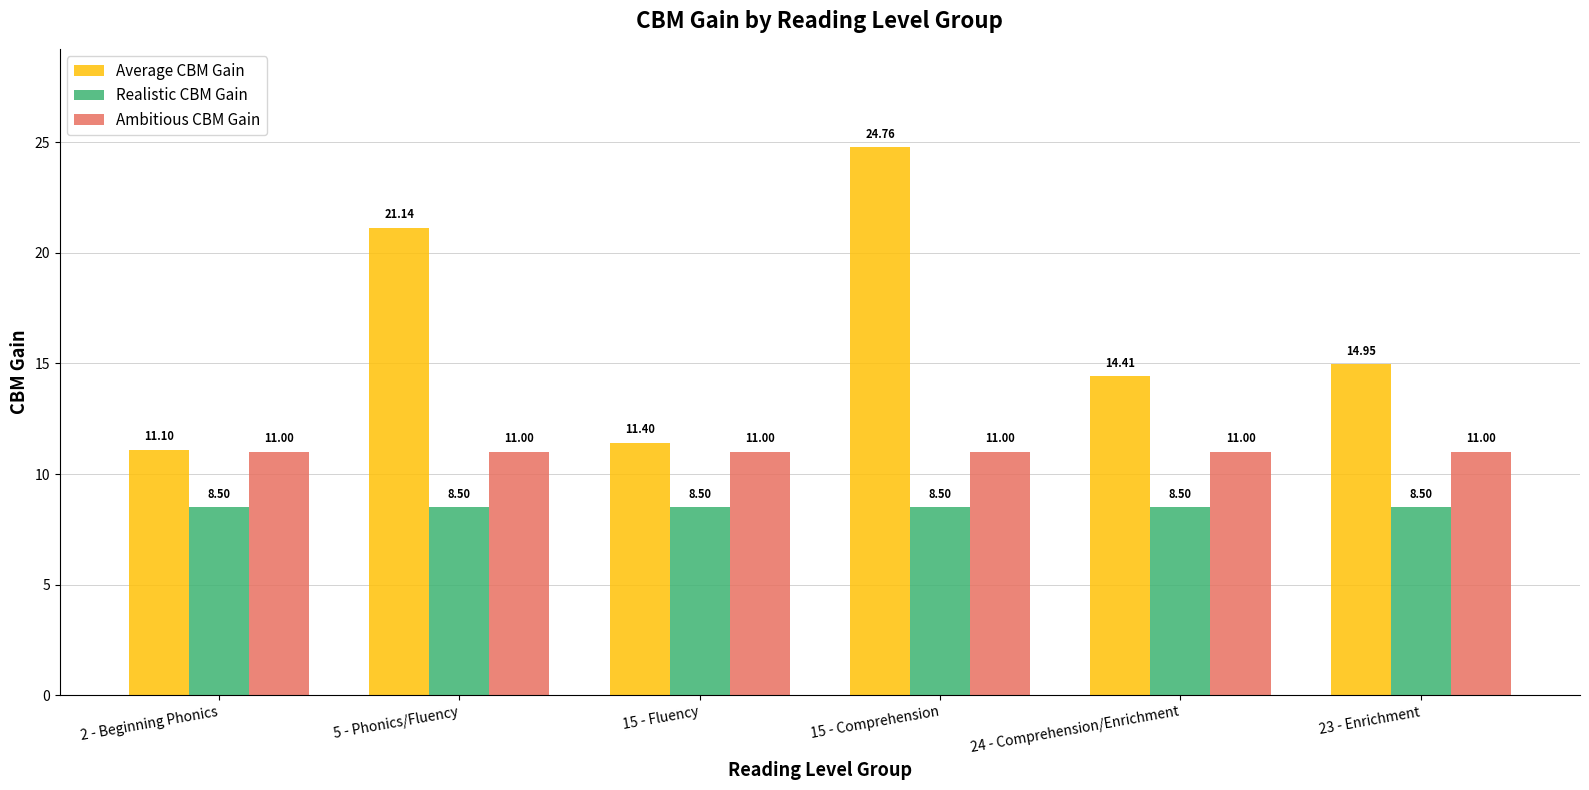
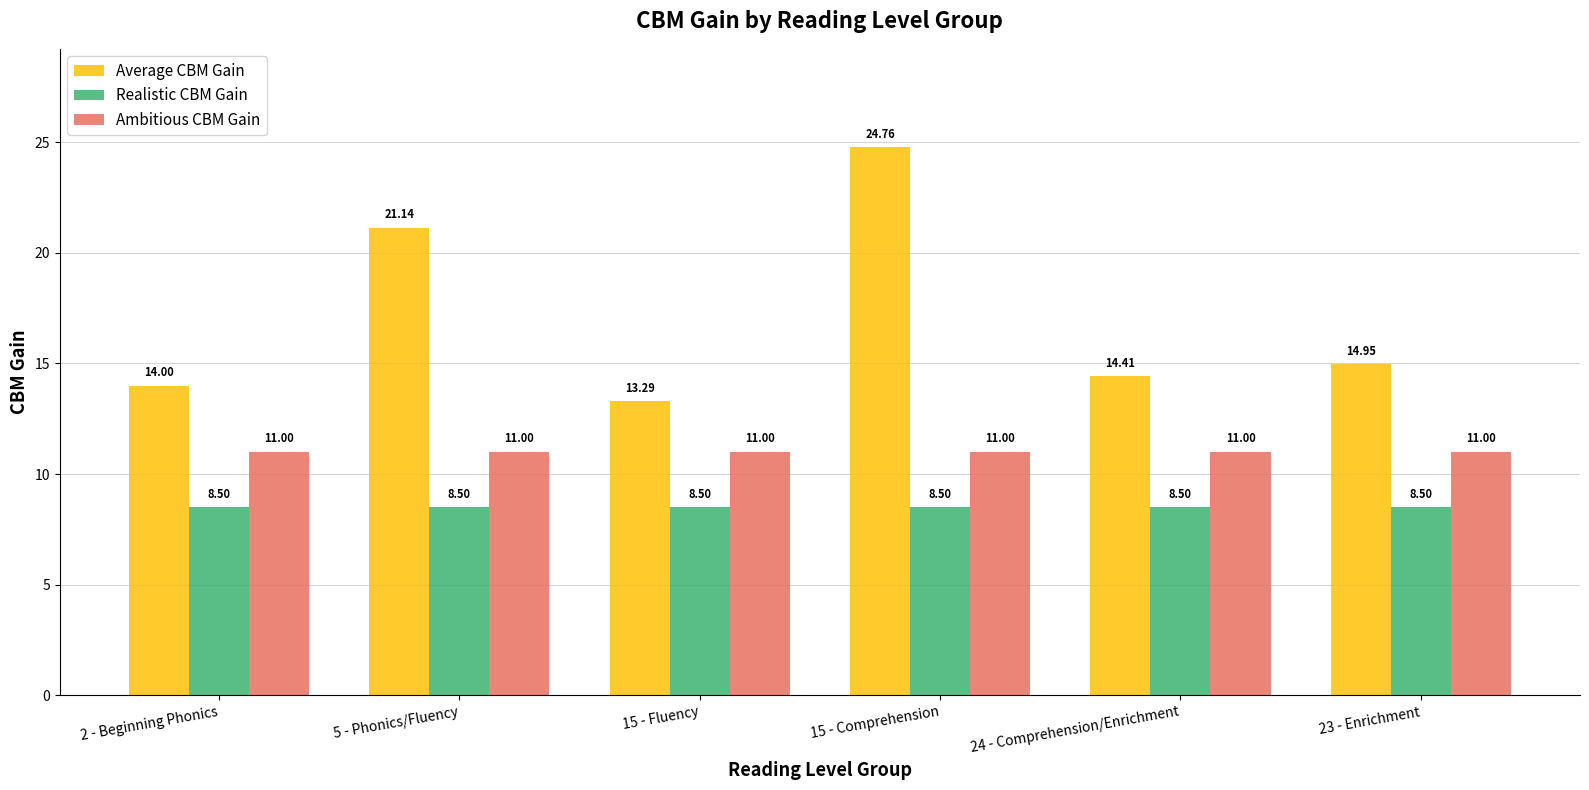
  {
    "Average CBM Gain": {
-     "2 - Beginning Phonics": 11.10,
+     "2 - Beginning Phonics": 14.00,
      "5 - Phonics/Fluency": 21.14,
-     "15 - Fluency": 11.40,
+     "15 - Fluency": 13.29,
      "15 - Comprehension": 24.76,
      "24 - Comprehension/Enrichment": 14.41,
      "23 - Enrichment": 14.95
    },
    "Realistic CBM Gain": {
      "2 - Beginning Phonics": 8.50,
      "5 - Phonics/Fluency": 8.50,
      "15 - Fluency": 8.50,
      "15 - Comprehension": 8.50,
      "24 - Comprehension/Enrichment": 8.50,
      "23 - Enrichment": 8.50
    },
    "Ambitious CBM Gain": {
      "2 - Beginning Phonics": 11.00,
      "5 - Phonics/Fluency": 11.00,
      "15 - Fluency": 11.00,
      "15 - Comprehension": 11.00,
      "24 - Comprehension/Enrichment": 11.00,
      "23 - Enrichment": 11.00
    }
  }
